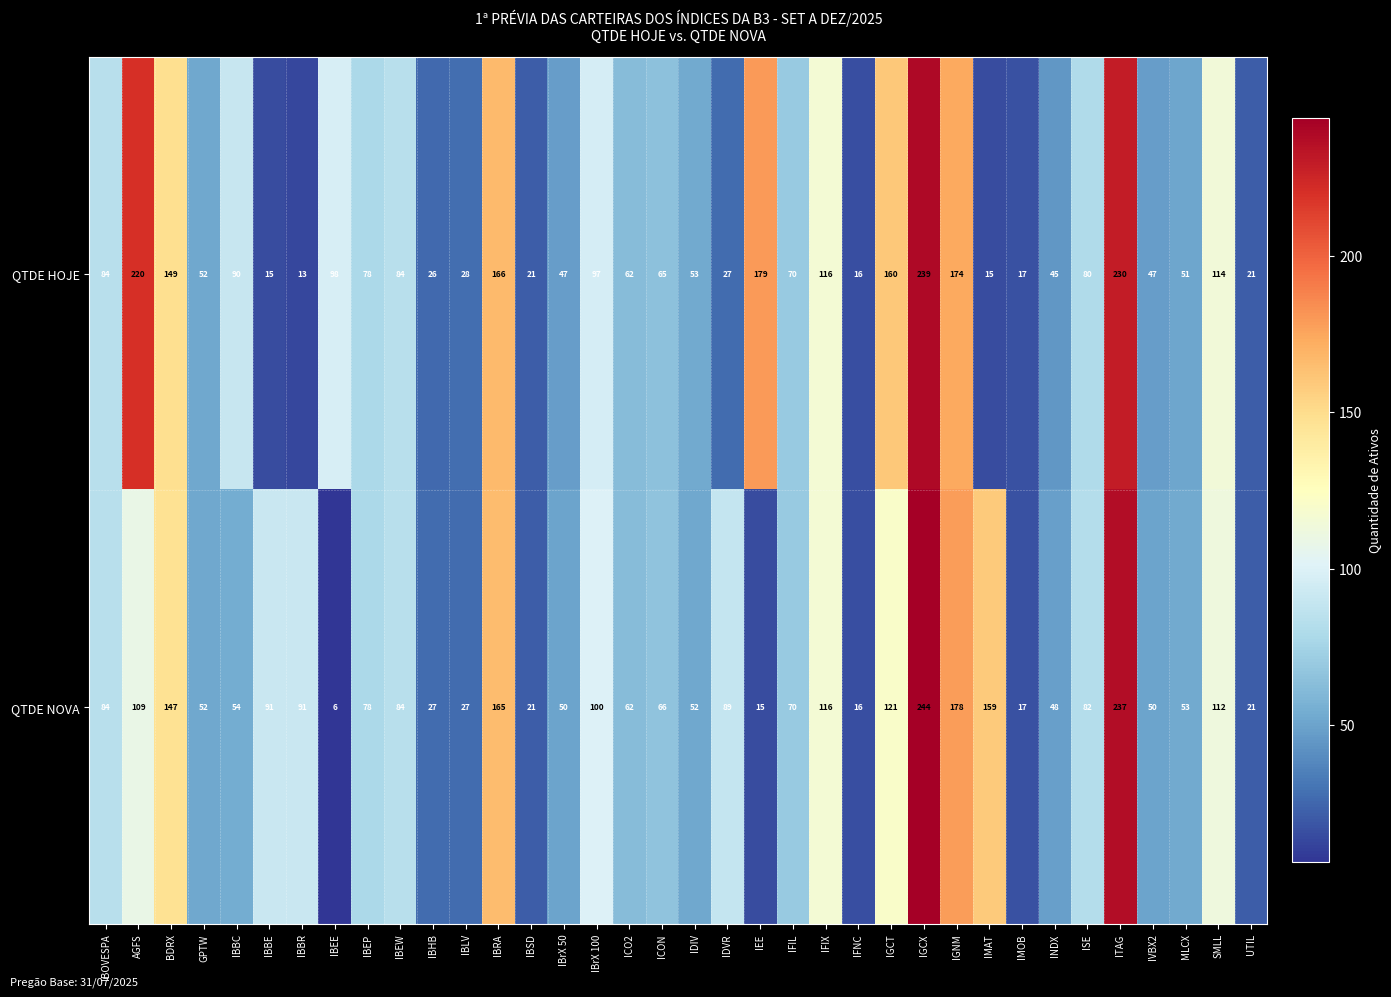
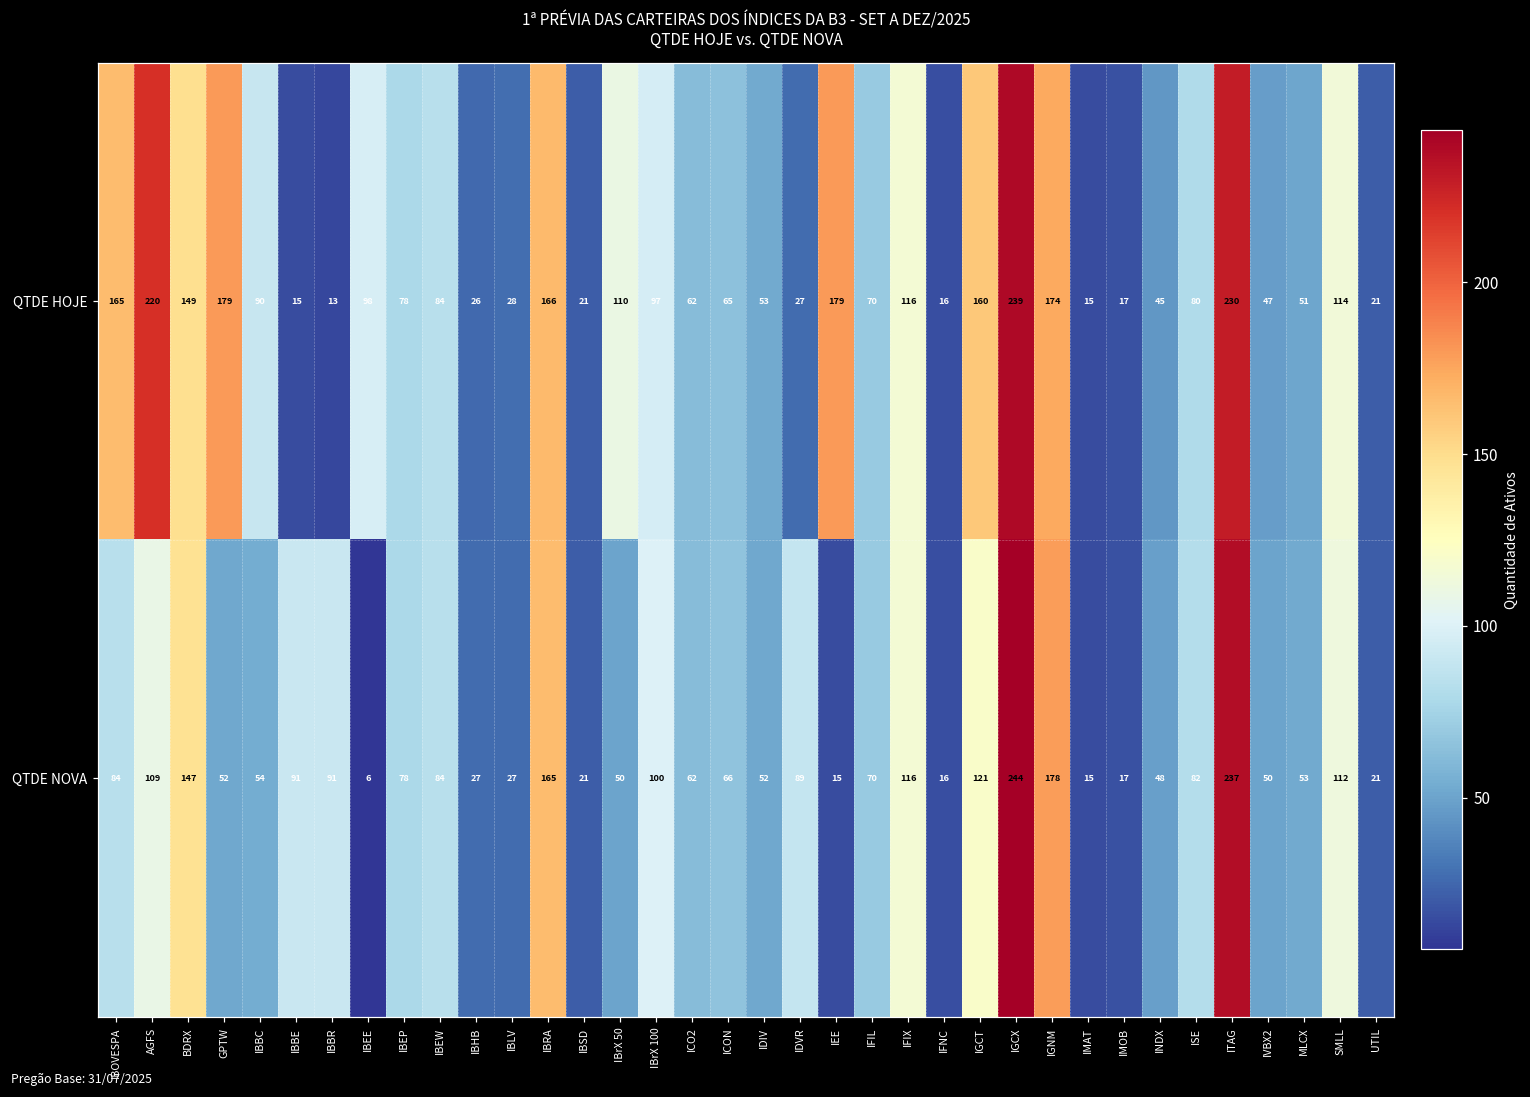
  {
    "QTDE HOJE": {
-     "IBOVESPA": 84,
+     "IBOVESPA": 165,
      "AGFS": 220,
      "BDRX": 149,
-     "GPTW": 52,
+     "GPTW": 179,
      "IBBC": 90,
      "IBBE": 15,
      "IBBR": 13,
      "IBEP": 78,
      "IBEW": 84,
      "IBHB": 26,
      "IBLV": 28,
      "IBRA": 166,
      "IBSD": 21,
-     "IBrX 50": 47,
+     "IBrX 50": 110,
      "ICO2": 62,
      "ICON": 65,
      "IDIV": 53,
      "IDVR": 27,
      "IEE": 179,
      "IFIL": 70,
      "IFIX": 116,
      "IFNC": 16,
      "IGCT": 160,
      "IGCX": 239,
      "IGNM": 174,
      "IMAT": 15,
      "IMOB": 17,
      "INDX": 45,
      "ISE": 80,
      "ITAG": 230,
      "IVBX2": 47,
      "MLCX": 51,
      "SMLL": 114,
      "UTIL": 21
    },
    "QTDE NOVA": {
      "IBOVESPA": 84,
      "AGFS": 109,
      "BDRX": 147,
      "GPTW": 52,
      "IBBC": 54,
      "IBBE": 91,
      "IBBR": 91,
      "IBEE": 6,
      "IBEP": 78,
      "IBEW": 84,
      "IBHB": 27,
      "IBLV": 27,
      "IBRA": 165,
      "IBSD": 21,
      "IBrX 50": 50,
      "IBrX 100": 100,
      "ICO2": 62,
      "ICON": 66,
      "IDIV": 52,
      "IDVR": 89,
      "IEE": 15,
      "IFIL": 70,
      "IFIX": 116,
      "IFNC": 16,
      "IGCT": 121,
      "IGCX": 244,
      "IGNM": 178,
-     "IMAT": 159,
+     "IMAT": 15,
      "IMOB": 17,
      "INDX": 48,
      "ISE": 82,
      "ITAG": 237,
      "IVBX2": 50,
      "MLCX": 53,
      "SMLL": 112,
      "UTIL": 21
    }
  }
